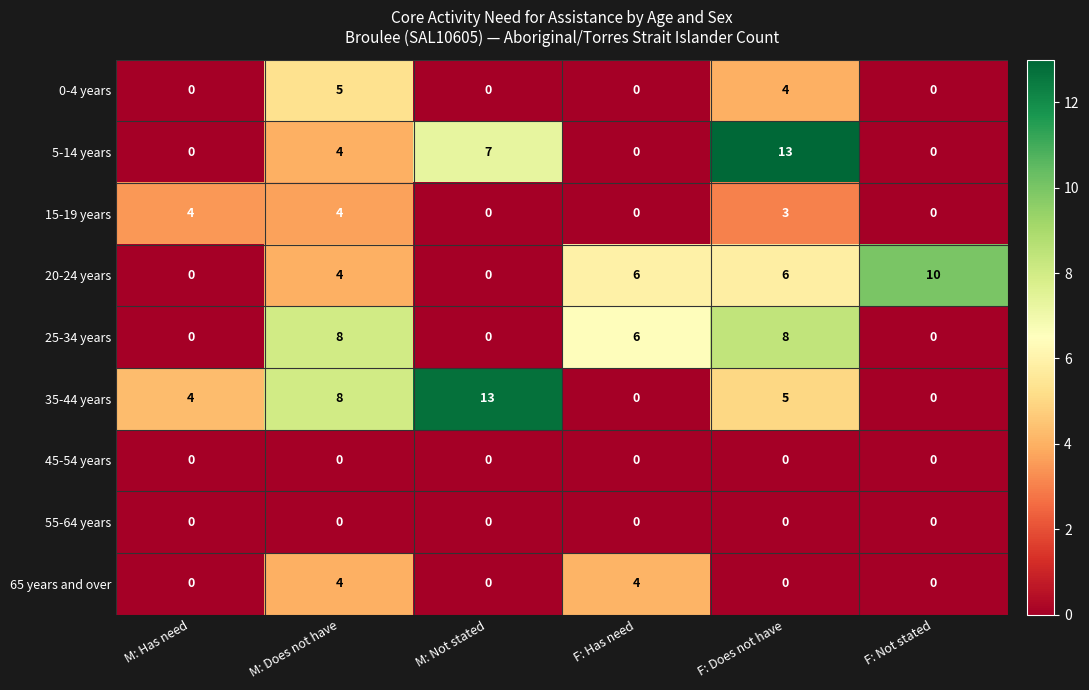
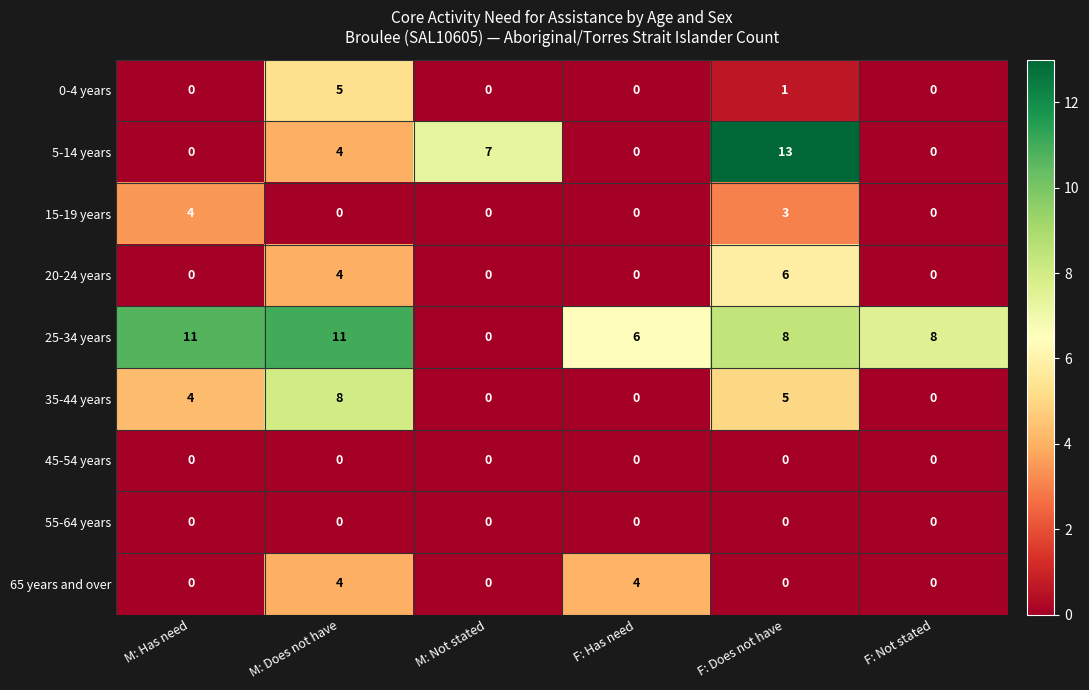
  {
    "0-4 years": {
      "M: Has need": 0,
      "M: Does not have": 5,
      "M: Not stated": 0,
      "F: Has need": 0,
-     "F: Does not have": 4,
+     "F: Does not have": 1,
      "F: Not stated": 0
    },
    "5-14 years": {
      "M: Has need": 0,
      "M: Does not have": 4,
      "M: Not stated": 7,
      "F: Has need": 0,
      "F: Does not have": 13,
      "F: Not stated": 0
    },
    "15-19 years": {
      "M: Has need": 4,
-     "M: Does not have": 4,
+     "M: Does not have": 0,
      "M: Not stated": 0,
      "F: Has need": 0,
      "F: Does not have": 3,
      "F: Not stated": 0
    },
    "20-24 years": {
      "M: Has need": 0,
      "M: Does not have": 4,
      "M: Not stated": 0,
-     "F: Has need": 6,
+     "F: Has need": 0,
      "F: Does not have": 6,
-     "F: Not stated": 10
+     "F: Not stated": 0
    },
    "25-34 years": {
-     "M: Has need": 0,
-     "M: Does not have": 8,
+     "M: Has need": 11,
+     "M: Does not have": 11,
      "M: Not stated": 0,
      "F: Has need": 6,
      "F: Does not have": 8,
-     "F: Not stated": 0
+     "F: Not stated": 8
    },
    "35-44 years": {
      "M: Has need": 4,
      "M: Does not have": 8,
-     "M: Not stated": 13,
+     "M: Not stated": 0,
      "F: Has need": 0,
      "F: Does not have": 5,
      "F: Not stated": 0
    },
    "45-54 years": {
      "M: Has need": 0,
      "M: Does not have": 0,
      "M: Not stated": 0,
      "F: Has need": 0,
      "F: Does not have": 0,
      "F: Not stated": 0
    },
    "55-64 years": {
      "M: Has need": 0,
      "M: Does not have": 0,
      "M: Not stated": 0,
      "F: Has need": 0,
      "F: Does not have": 0,
      "F: Not stated": 0
    },
    "65 years and over": {
      "M: Has need": 0,
      "M: Does not have": 4,
      "M: Not stated": 0,
      "F: Has need": 4,
      "F: Does not have": 0,
      "F: Not stated": 0
    }
  }
